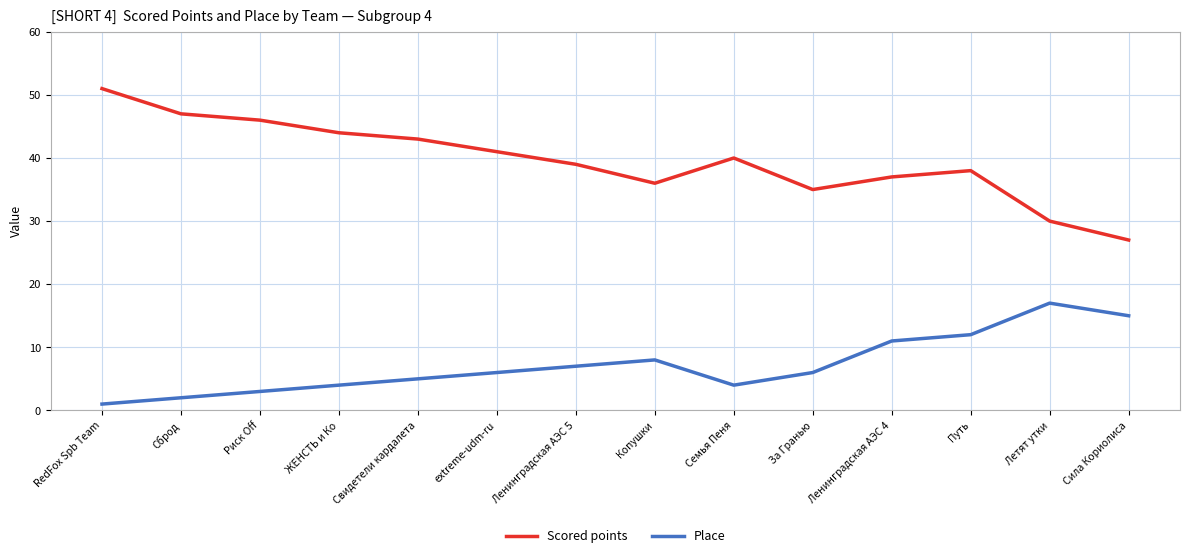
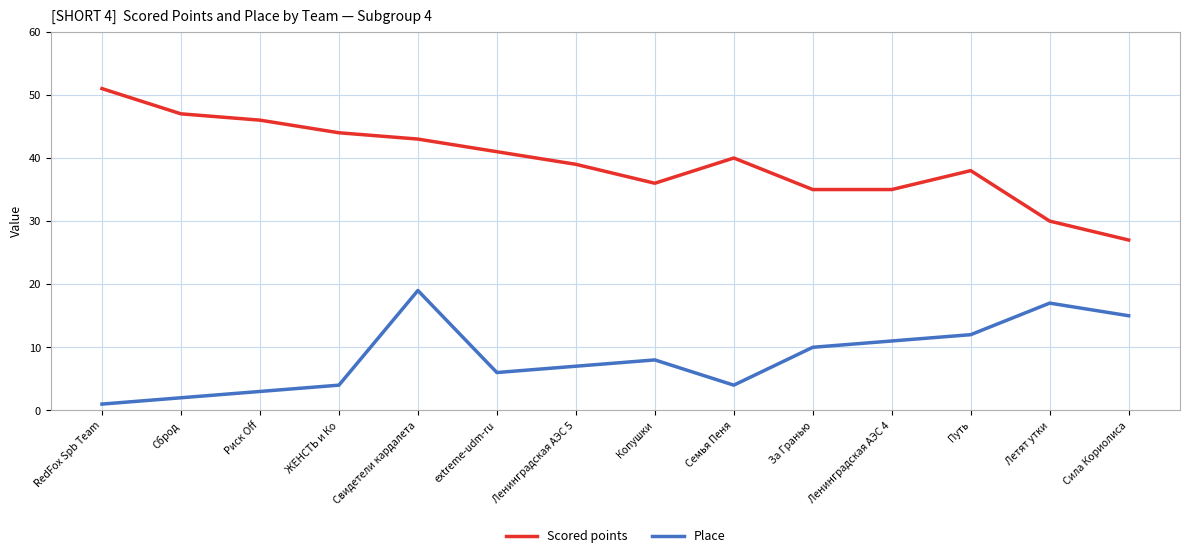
  {
    "Scored points": {
      "RedFox Spb Team": 51,
      "Сброд": 47,
      "Риск Off": 46,
      "ЖЕНСТЬ и Ко": 44,
      "Свидетели кардалета": 43,
      "extreme-udm-ru": 41,
      "Ленинградская АЭС 5": 39,
      "Копушки": 36,
      "Семья Пеня": 40,
      "За Гранью": 35,
-     "Ленинградская АЭС 4": 37,
+     "Ленинградская АЭС 4": 35,
      "Путь": 38,
      "Летят утки": 30,
      "Сила Кориолиса": 27
    },
    "Place": {
      "RedFox Spb Team": 1,
      "Сброд": 2,
      "Риск Off": 3,
      "ЖЕНСТЬ и Ко": 4,
-     "Свидетели кардалета": 5,
+     "Свидетели кардалета": 19,
      "extreme-udm-ru": 6,
      "Ленинградская АЭС 5": 7,
      "Копушки": 8,
      "Семья Пеня": 4,
-     "За Гранью": 6,
+     "За Гранью": 10,
      "Ленинградская АЭС 4": 11,
      "Путь": 12,
      "Летят утки": 17,
      "Сила Кориолиса": 15
    }
  }
